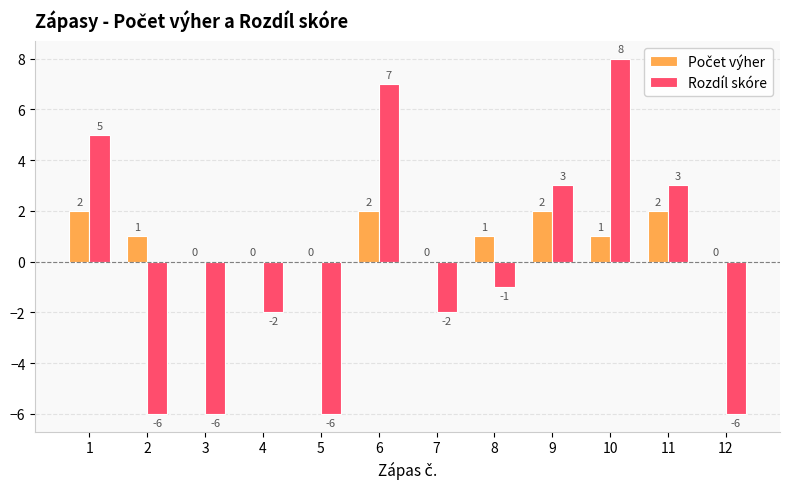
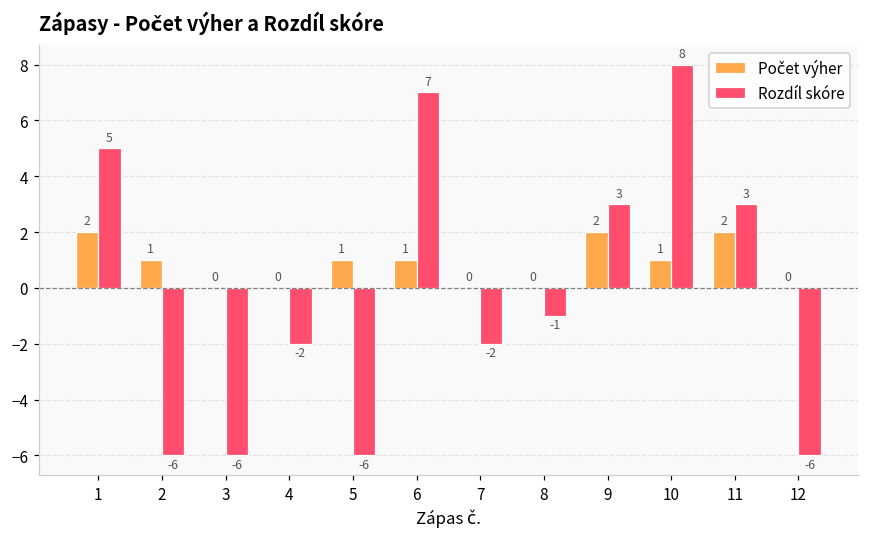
  {
    "Počet výher": {
      "1": 2,
      "2": 1,
      "3": 0,
      "4": 0,
-     "5": 0,
-     "6": 2,
+     "5": 1,
+     "6": 1,
      "7": 0,
-     "8": 1,
+     "8": 0,
      "9": 2,
      "10": 1,
      "11": 2,
      "12": 0
    },
    "Rozdíl skóre": {
      "1": 5,
      "2": -6,
      "3": -6,
      "4": -2,
      "5": -6,
      "6": 7,
      "7": -2,
      "8": -1,
      "9": 3,
      "10": 8,
      "11": 3,
      "12": -6
    }
  }
